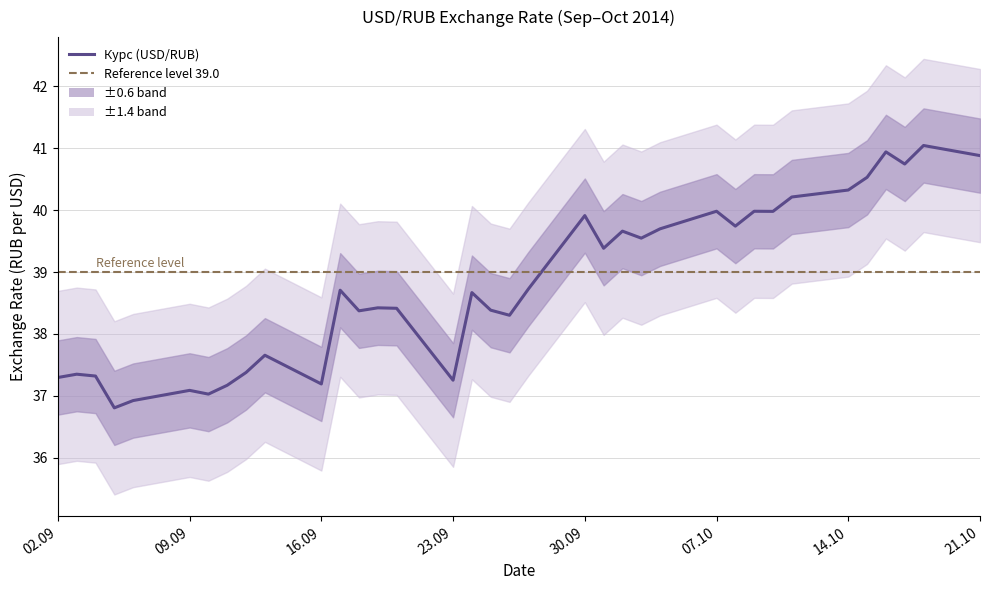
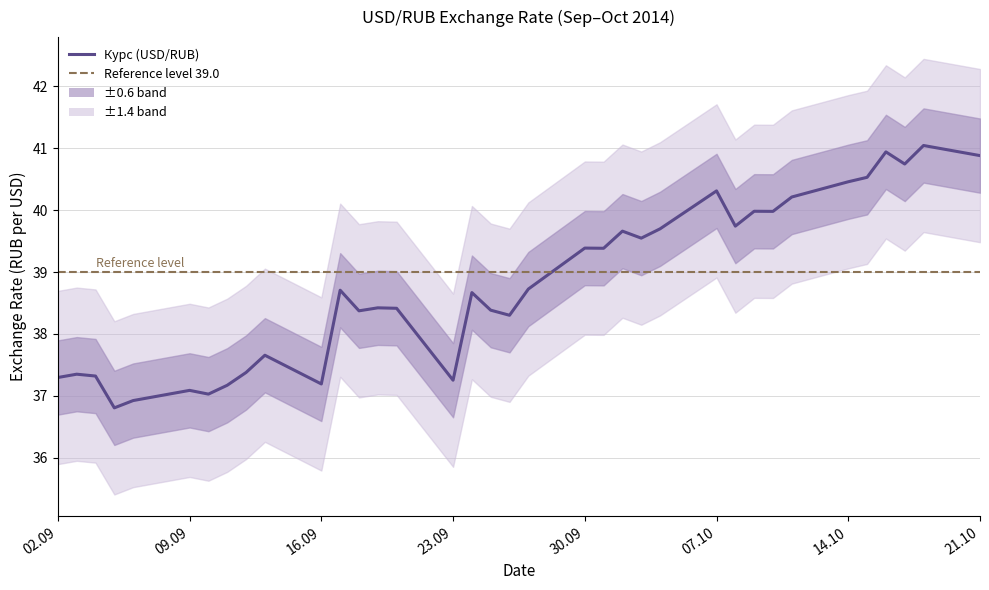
  {
    "Курс (USD/RUB)": {
      "02.09": 37.3,
      "09.09": 37.1,
      "16.09": 37.2,
      "23.09": 37.3,
-     "30.09": 39.9,
-     "07.10": 40.0,
-     "14.10": 40.3,
+     "30.09": 39.4,
+     "07.10": 40.3,
+     "14.10": 40.5,
      "21.10": 40.9
    }
  }
